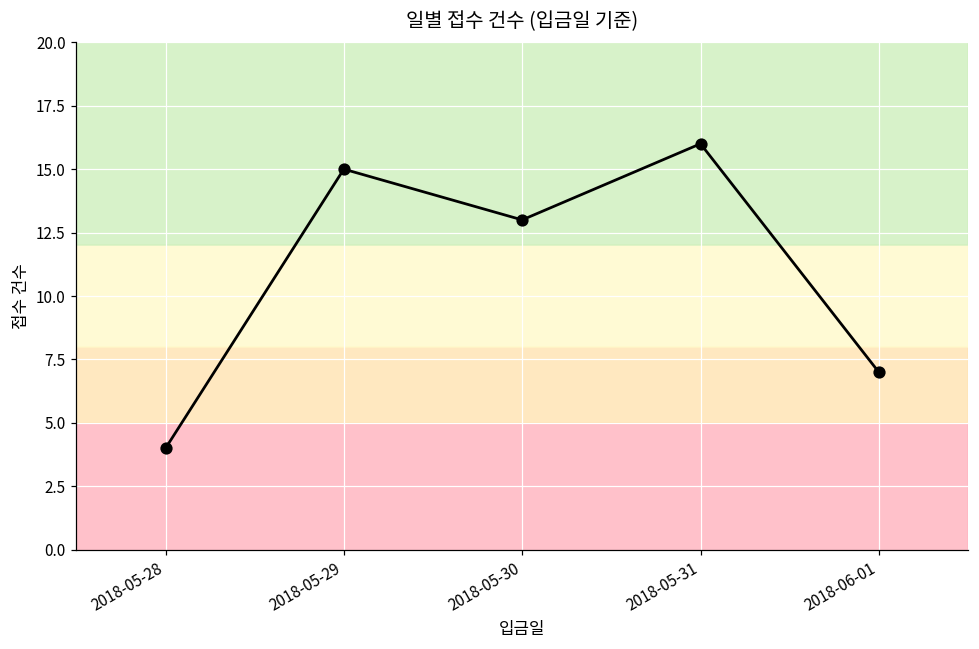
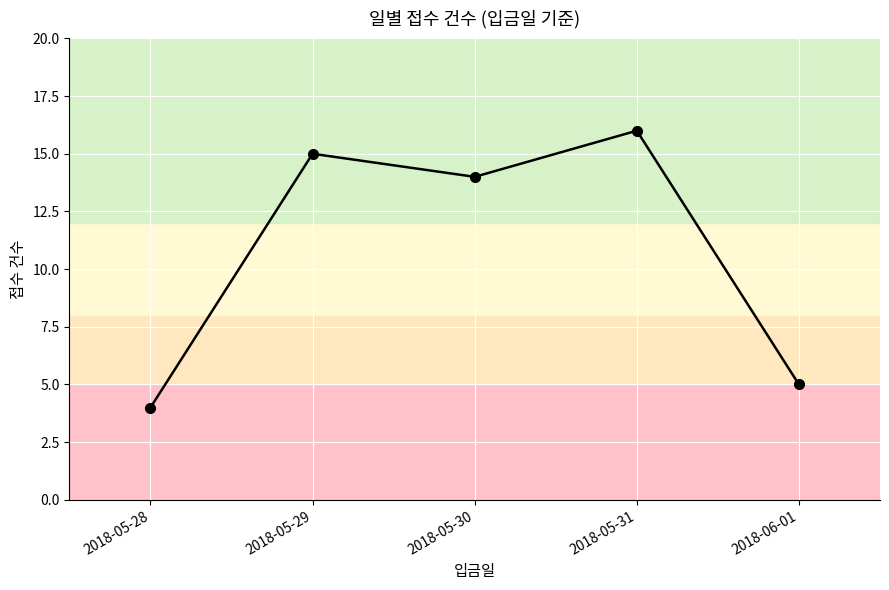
  {
    "2018-05-28": 4,
    "2018-05-29": 15,
-   "2018-05-30": 13,
+   "2018-05-30": 14,
    "2018-05-31": 16,
-   "2018-06-01": 7
+   "2018-06-01": 5
  }
